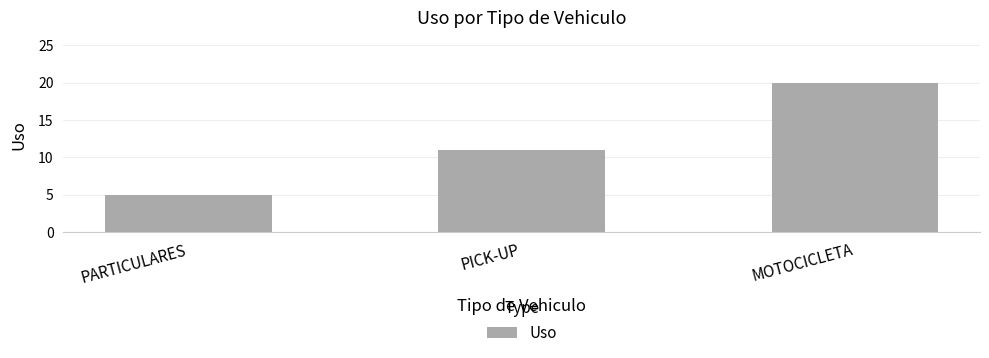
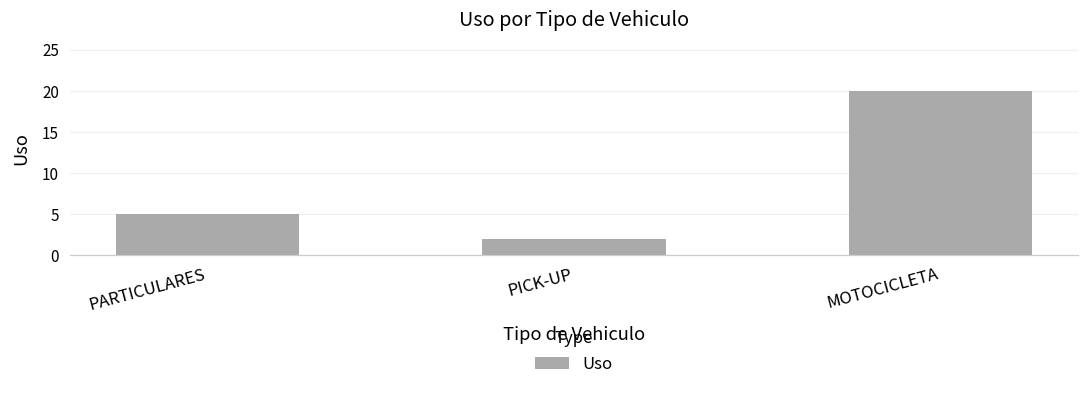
  {
    "PARTICULARES": 5,
-   "PICK-UP": 11,
+   "PICK-UP": 2,
    "MOTOCICLETA": 20
  }
